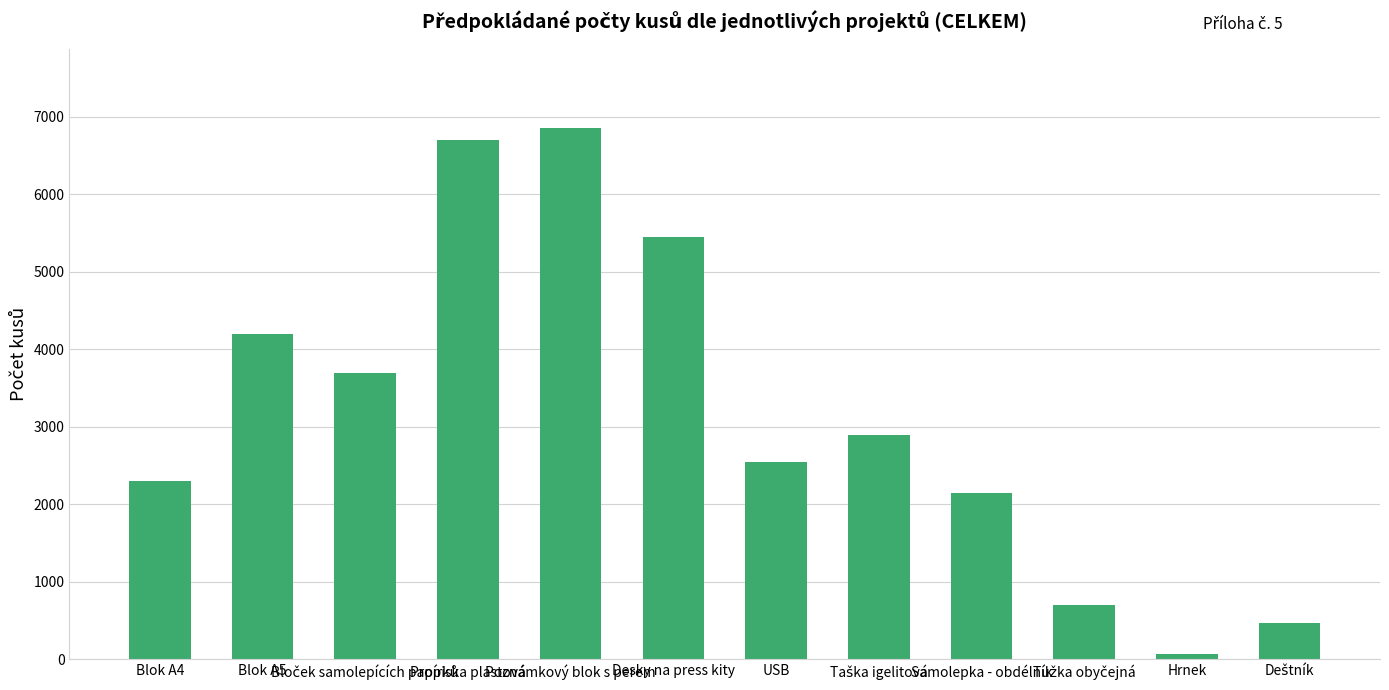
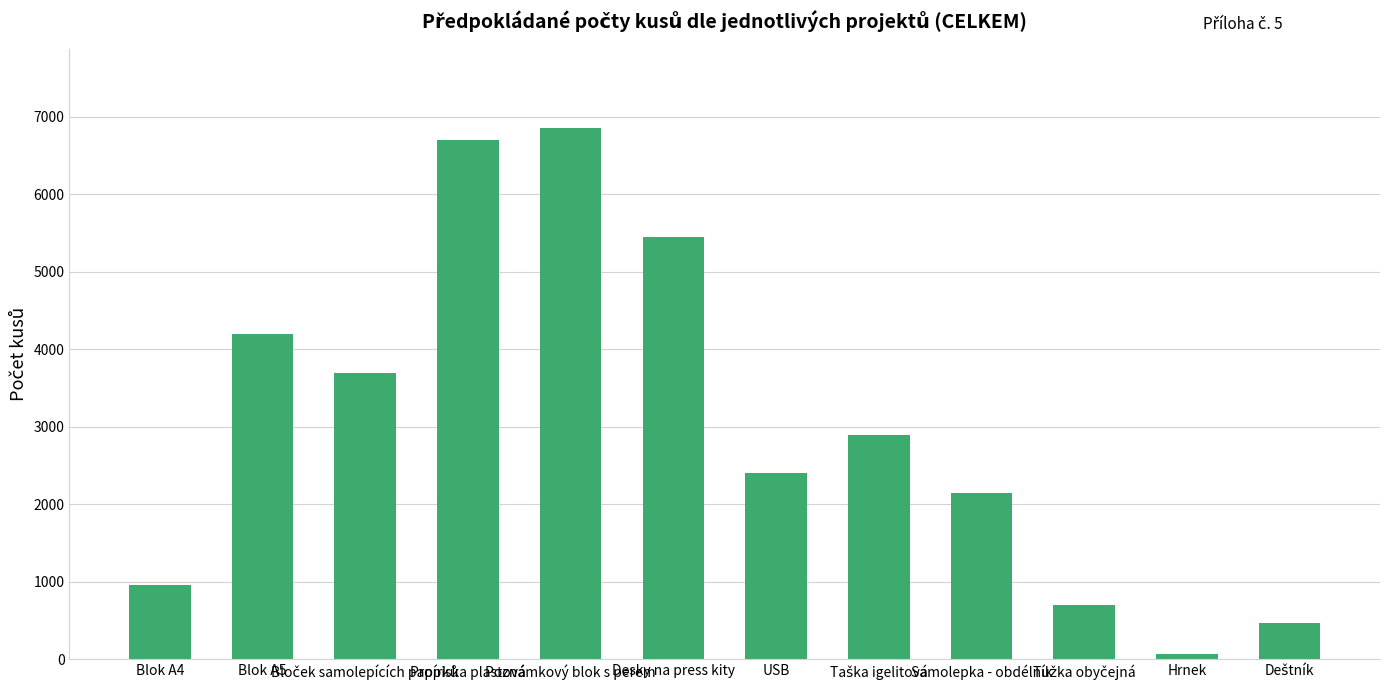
  {
-   "Blok A4": 2300,
-   "USB": 2500,
+   "Blok A4": 1000,
+   "USB": 2400,
    "Samolepka - obdélník": 2200,
    "Hrnek": 100,
    "Deštník": 500
  }
